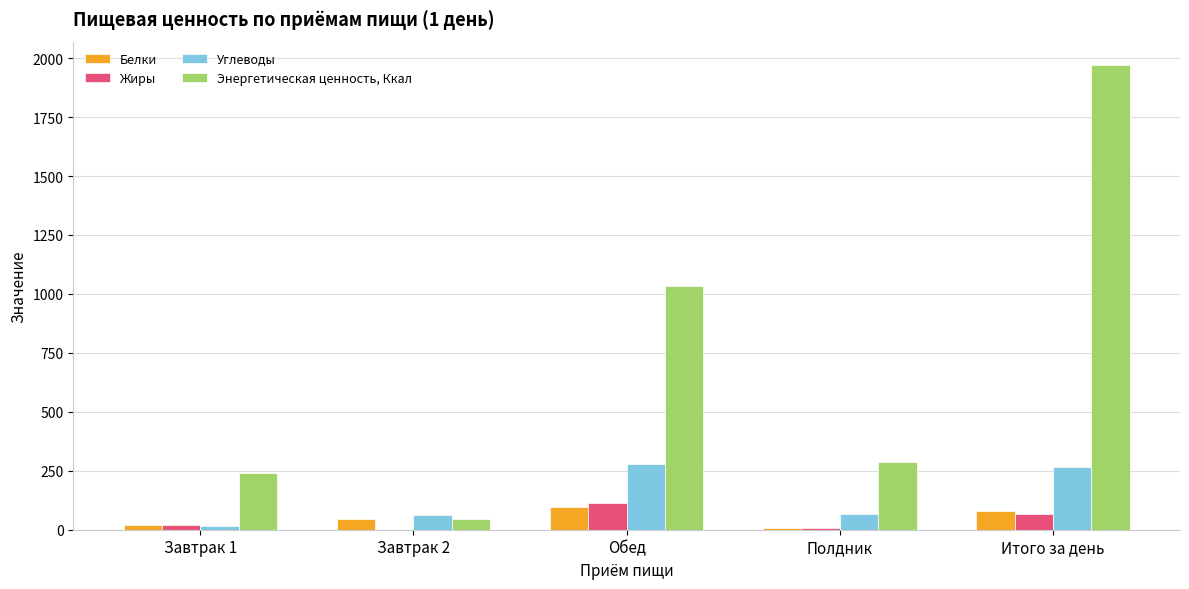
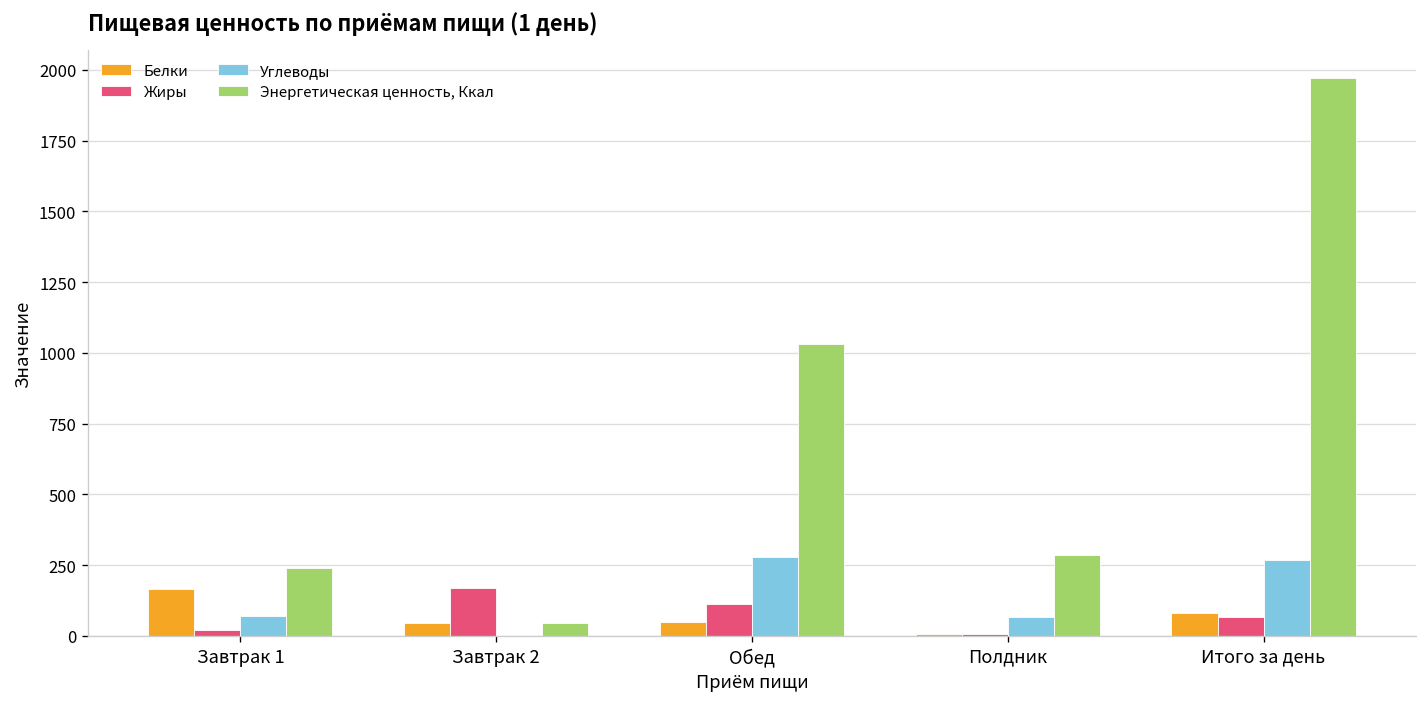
  {
    "Белки": {
-     "Завтрак 1": 20,
+     "Завтрак 1": 170,
      "Завтрак 2": 40,
-     "Обед": 90,
+     "Обед": 50,
      "Итого за день": 80
    },
    "Жиры": {
      "Завтрак 1": 20,
-     "Завтрак 2": 0,
+     "Завтрак 2": 170,
      "Обед": 110,
      "Итого за день": 70
    },
    "Углеводы": {
-     "Завтрак 1": 20,
-     "Завтрак 2": 60,
+     "Завтрак 1": 70,
+     "Завтрак 2": 0,
      "Обед": 280,
      "Полдник": 70,
      "Итого за день": 270
    },
    "Энергетическая ценность, Ккал": {
      "Завтрак 1": 240,
      "Завтрак 2": 40,
      "Обед": 1030,
      "Полдник": 290,
      "Итого за день": 1970
    }
  }
